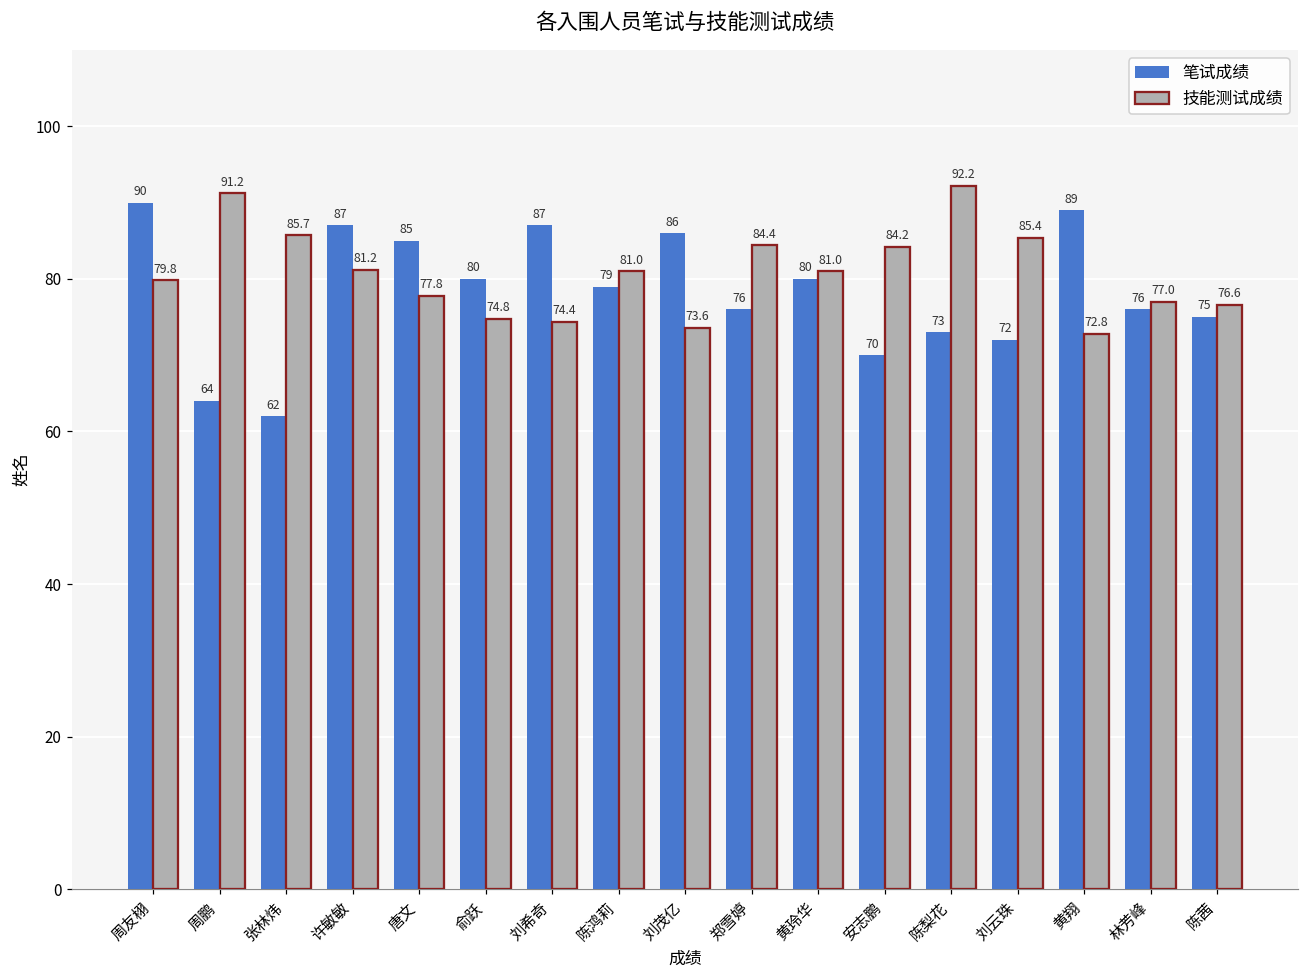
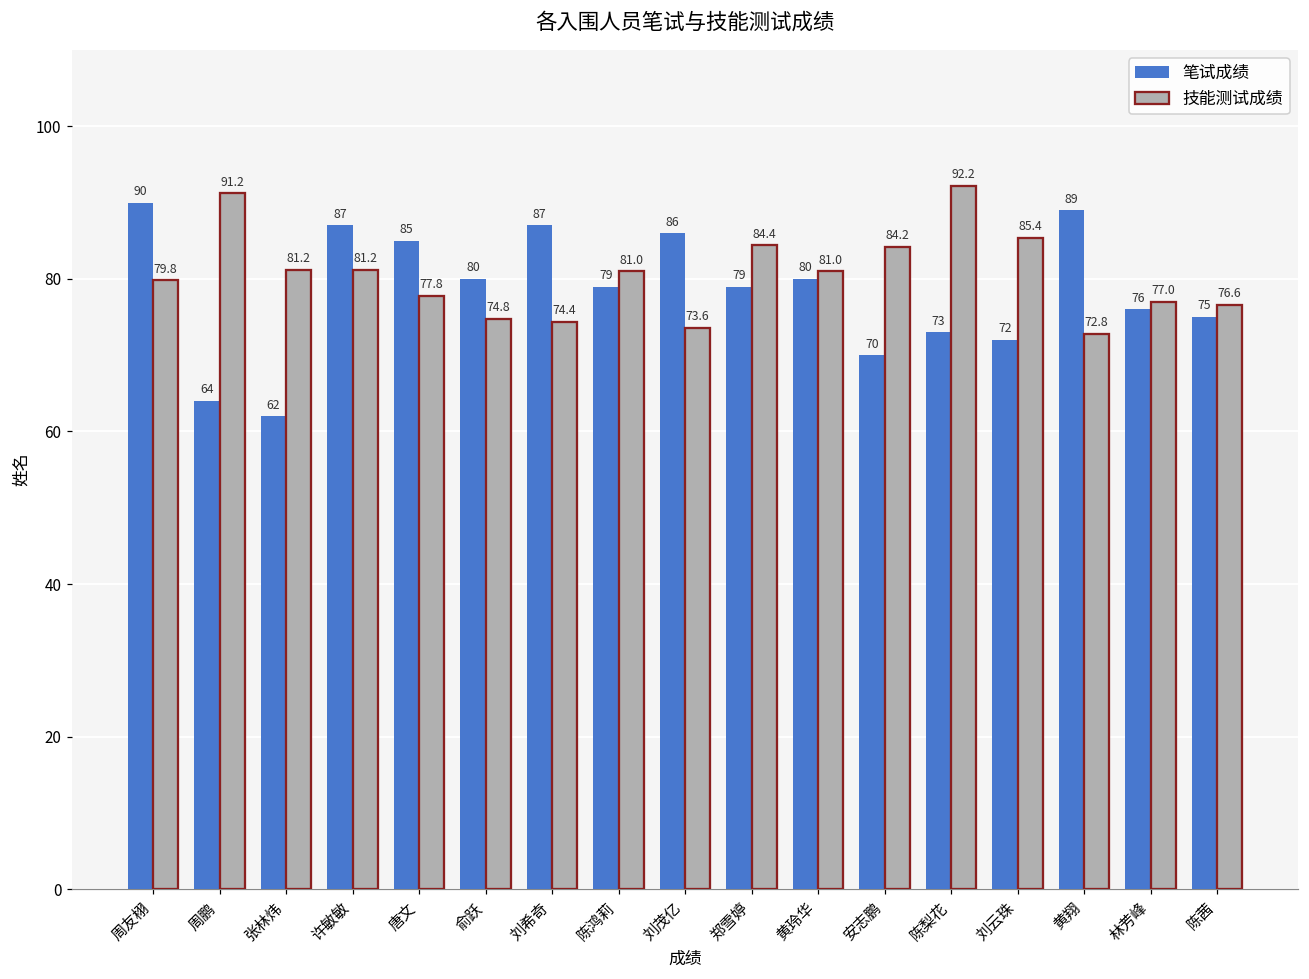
  {
    "笔试成绩": {
      "周友栩": 90,
      "周鹏": 64,
      "张林炜": 62,
      "许敏敏": 87,
      "唐文": 85,
      "俞跃": 80,
      "刘希奇": 87,
      "陈鸿莉": 79,
      "刘茂亿": 86,
-     "郑雪婷": 76,
+     "郑雪婷": 79,
      "黄玲华": 80,
      "安志鹏": 70,
      "陈梨花": 73,
      "刘云珠": 72,
      "黄翔": 89,
      "林芳峰": 76,
      "陈茜": 75
    },
    "技能测试成绩": {
      "周友栩": 79.8,
      "周鹏": 91.2,
-     "张林炜": 85.7,
+     "张林炜": 81.2,
      "许敏敏": 81.2,
      "唐文": 77.8,
      "俞跃": 74.8,
      "刘希奇": 74.4,
      "陈鸿莉": 81.0,
      "刘茂亿": 73.6,
      "郑雪婷": 84.4,
      "黄玲华": 81.0,
      "安志鹏": 84.2,
      "陈梨花": 92.2,
      "刘云珠": 85.4,
      "黄翔": 72.8,
      "林芳峰": 77.0,
      "陈茜": 76.6
    }
  }
